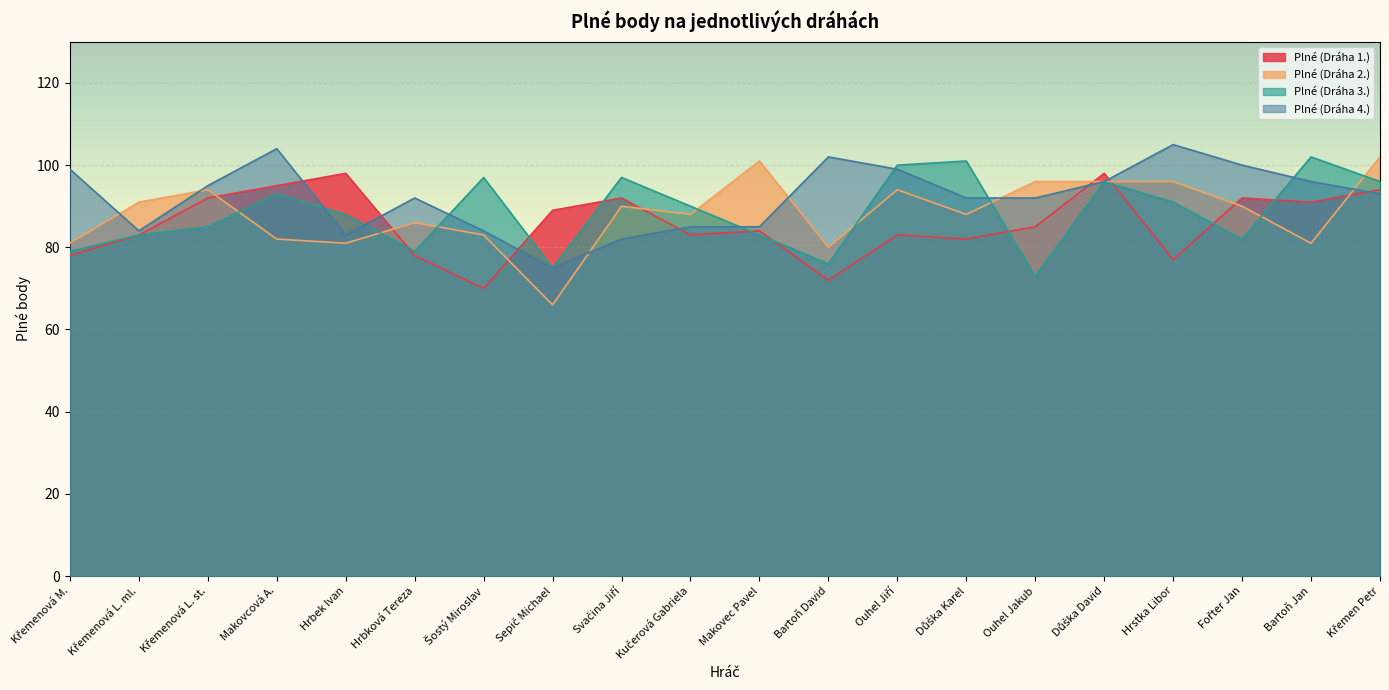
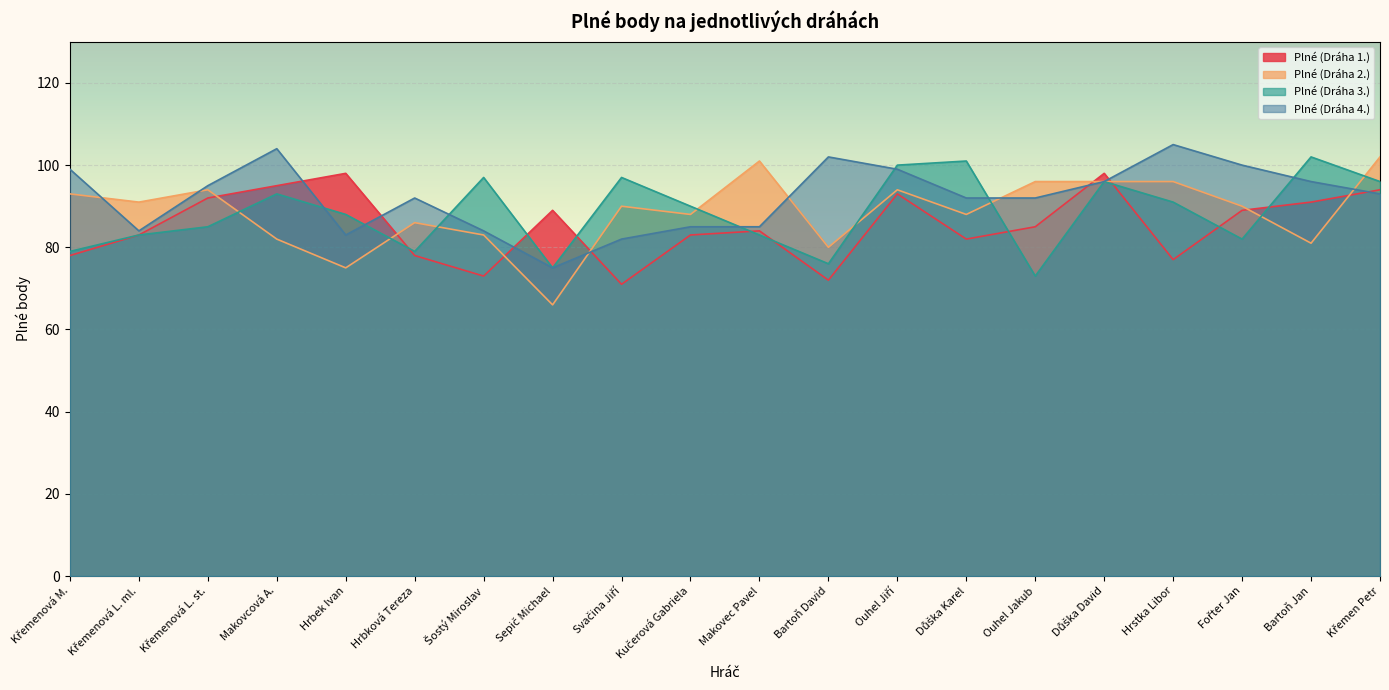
  {
    "Plné (Dráha 1.)": {
      "Křemenová M.": 78,
      "Křemenová L. st.": 92,
      "Makovcová A.": 95,
      "Hrbek Ivan": 98,
      "Hrbková Tereza": 78,
-     "Šostý Miroslav": 70,
+     "Šostý Miroslav": 73,
      "Sepič Michael": 89,
-     "Svačina Jiří": 92,
+     "Svačina Jiří": 71,
      "Kučerová Gabriela": 83,
      "Makovec Pavel": 84,
      "Bartoň David": 72,
-     "Ouhel Jiří": 83,
+     "Ouhel Jiří": 93,
      "Důška Karel": 82,
      "Ouhel Jakub": 85,
      "Důška David": 98,
      "Hrstka Libor": 77,
-     "Fořter Jan": 92,
+     "Fořter Jan": 89,
      "Bartoň Jan": 91,
      "Křemen Petr": 94
    },
    "Plné (Dráha 2.)": {
-     "Křemenová M.": 81,
+     "Křemenová M.": 93,
      "Křemenová L. ml.": 91,
      "Křemenová L. st.": 94,
      "Makovcová A.": 82,
-     "Hrbek Ivan": 81,
+     "Hrbek Ivan": 75,
      "Hrbková Tereza": 86,
      "Šostý Miroslav": 83,
      "Sepič Michael": 66,
      "Svačina Jiří": 90,
      "Kučerová Gabriela": 88,
      "Makovec Pavel": 101,
      "Bartoň David": 80,
      "Ouhel Jiří": 94,
      "Důška Karel": 88,
      "Ouhel Jakub": 96,
      "Hrstka Libor": 96,
      "Fořter Jan": 90,
      "Bartoň Jan": 81,
      "Křemen Petr": 102
    }
  }
